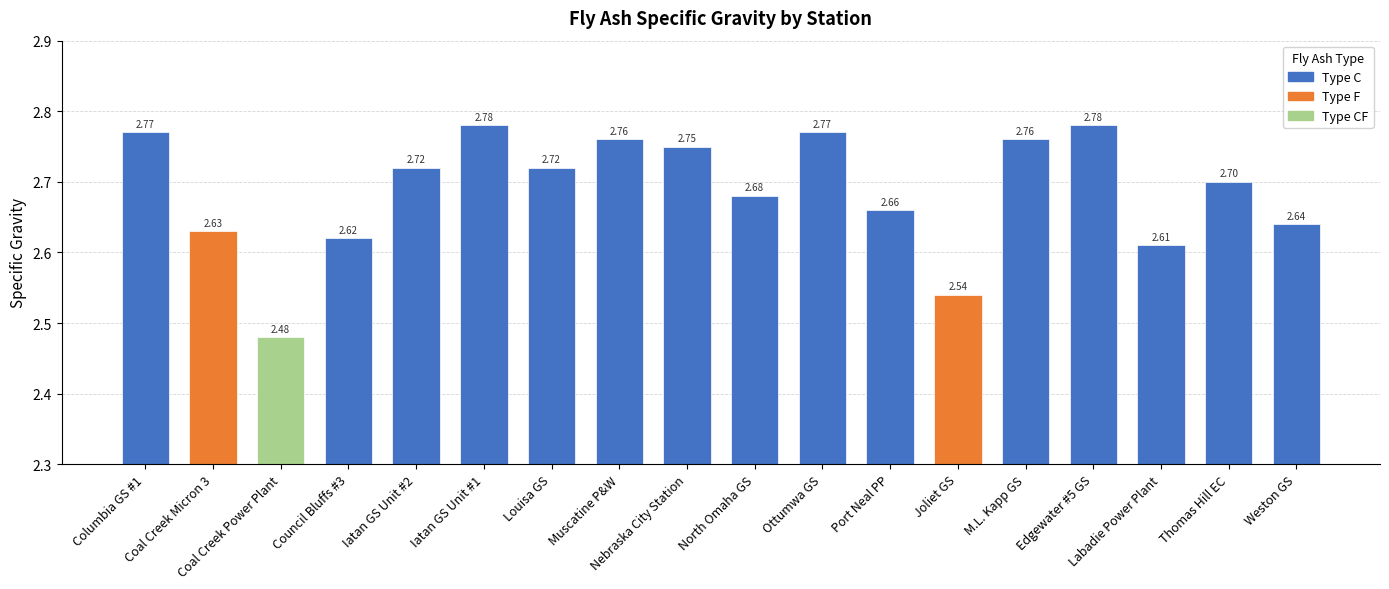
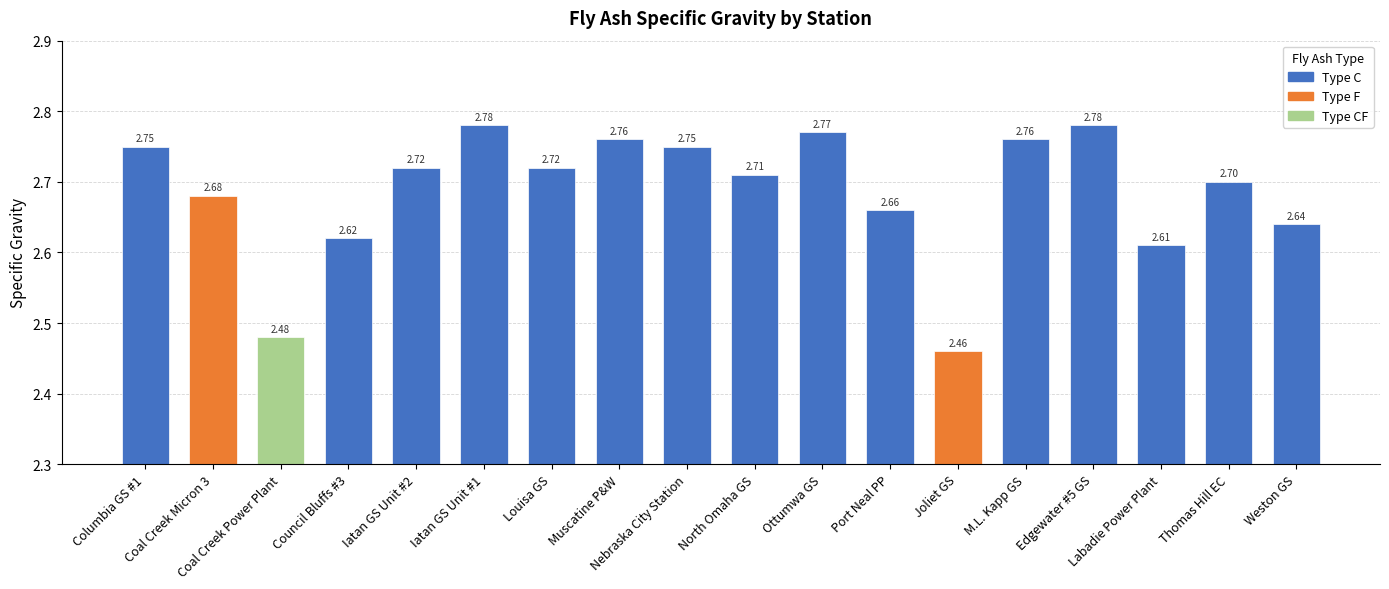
  {
-   "Columbia GS #1": 2.77,
-   "Coal Creek Micron 3": 2.63,
+   "Columbia GS #1": 2.75,
+   "Coal Creek Micron 3": 2.68,
    "Coal Creek Power Plant": 2.48,
    "Council Bluffs #3": 2.62,
    "Iatan GS Unit #2": 2.72,
    "Iatan GS Unit #1": 2.78,
    "Louisa GS": 2.72,
    "Muscatine P&W": 2.76,
    "Nebraska City Station": 2.75,
-   "North Omaha GS": 2.68,
+   "North Omaha GS": 2.71,
    "Ottumwa GS": 2.77,
    "Port Neal PP": 2.66,
-   "Joliet GS": 2.54,
+   "Joliet GS": 2.46,
    "M.L. Kapp GS": 2.76,
    "Edgewater #5 GS": 2.78,
    "Labadie Power Plant": 2.61,
    "Thomas Hill EC": 2.70,
    "Weston GS": 2.64
  }
